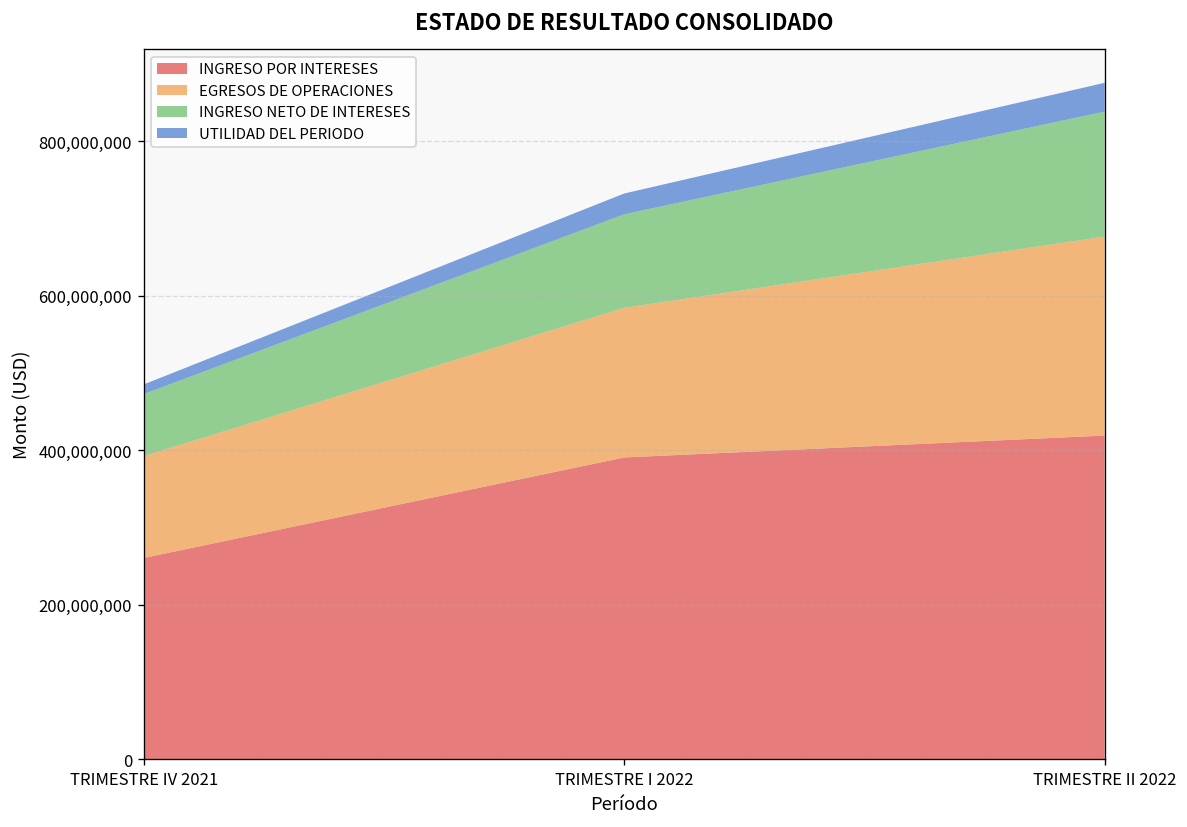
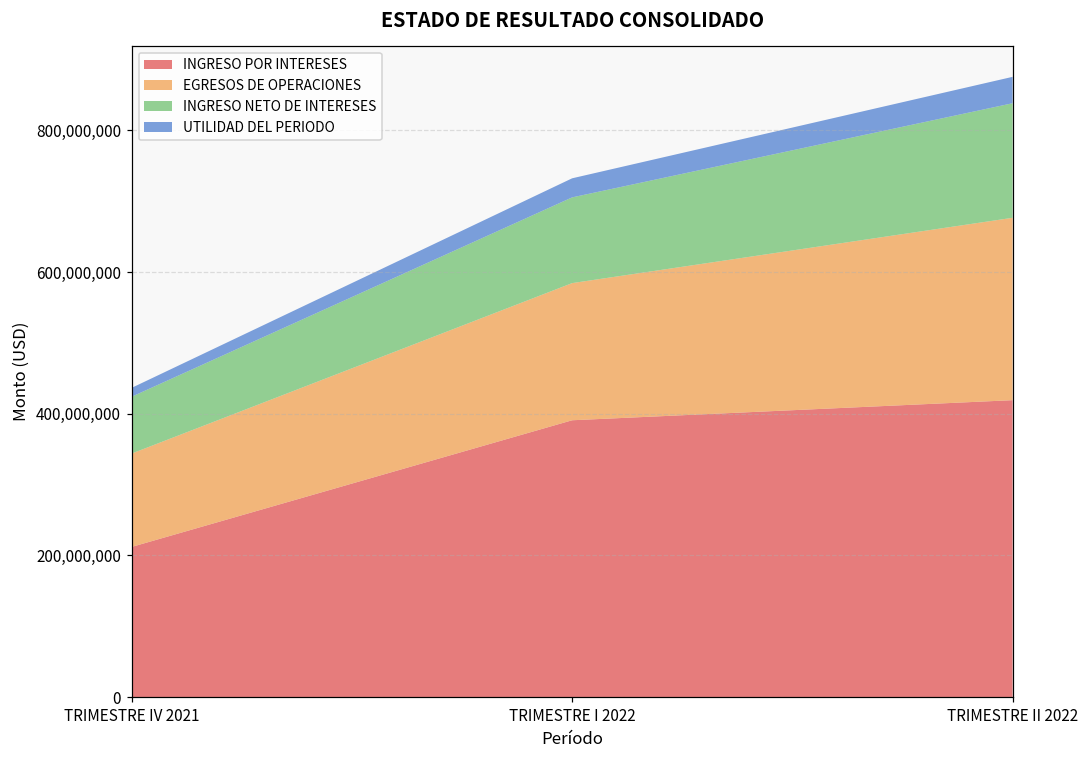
  {
    "INGRESO POR INTERESES": {
-     "TRIMESTRE IV 2021": "260,000,000",
+     "TRIMESTRE IV 2021": "210,000,000",
      "TRIMESTRE I 2022": "390,000,000",
      "TRIMESTRE II 2022": "420,000,000"
    }
  }
